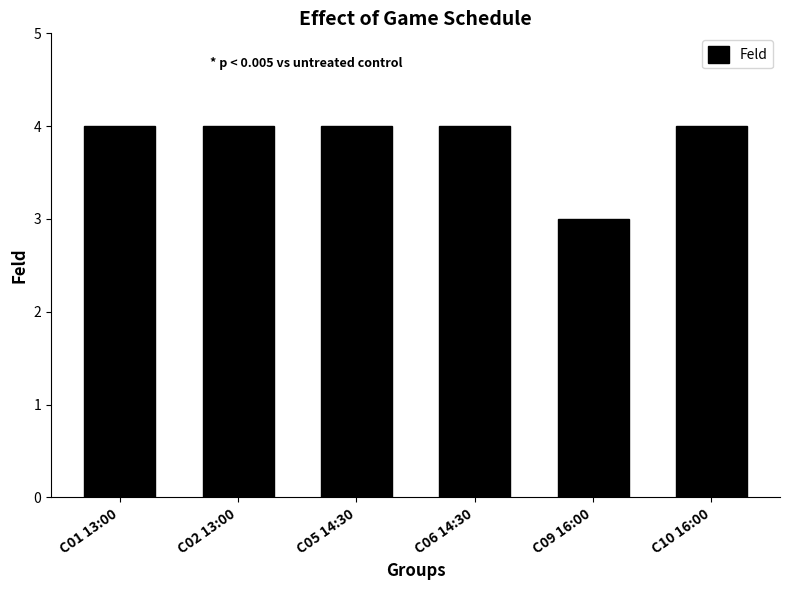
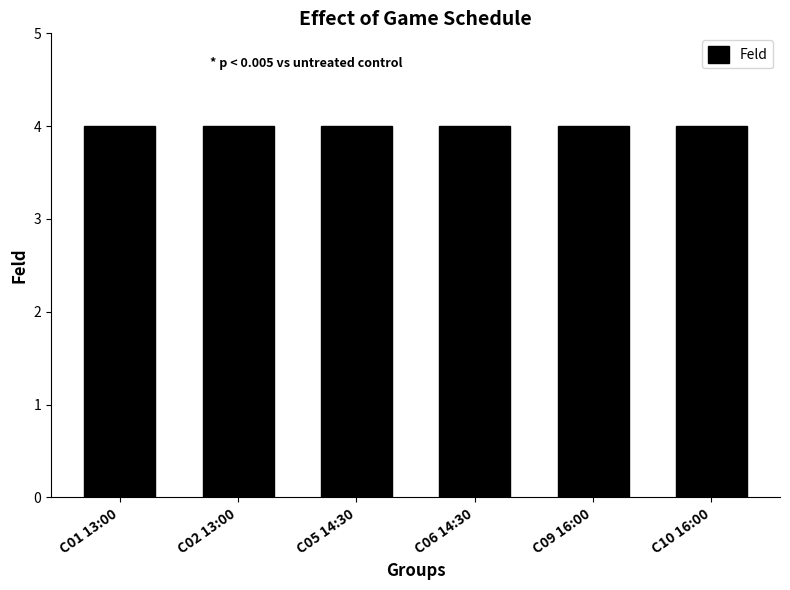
  {
    "C01 13:00": 4,
    "C02 13:00": 4,
    "C05 14:30": 4,
    "C06 14:30": 4,
-   "C09 16:00": 3,
+   "C09 16:00": 4,
    "C10 16:00": 4
  }
